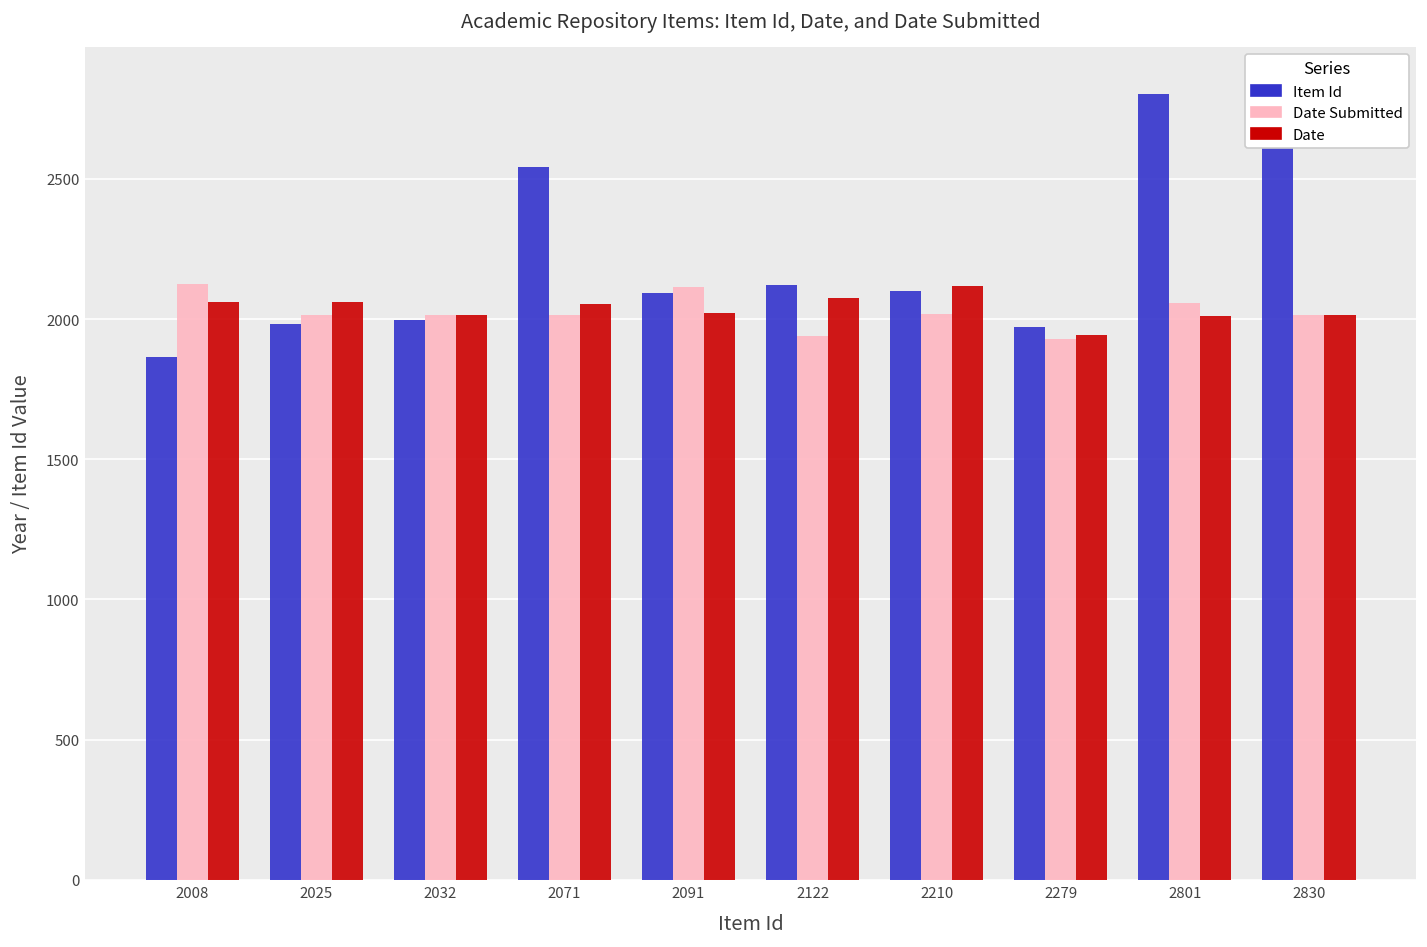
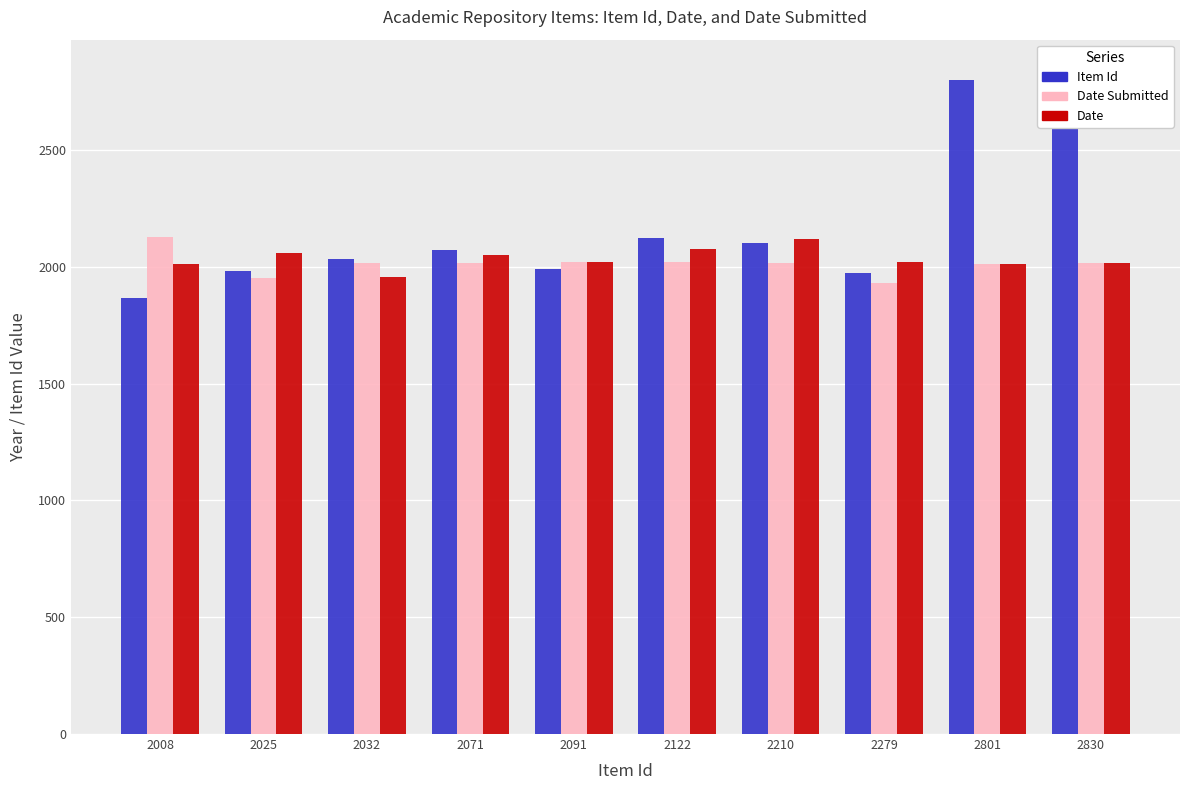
  {
    "Item Id": {
      "2008": 1860,
      "2025": 1980,
-     "2032": 2000,
-     "2071": 2540,
-     "2091": 2090,
+     "2032": 2030,
+     "2071": 2070,
+     "2091": 1990,
      "2122": 2120,
      "2210": 2100,
      "2279": 1970,
      "2801": 2800
    },
    "Date Submitted": {
      "2008": 2130,
-     "2025": 2020,
+     "2025": 1950,
      "2032": 2020,
      "2071": 2020,
-     "2091": 2110,
-     "2122": 1940,
+     "2091": 2020,
+     "2122": 2020,
      "2210": 2020,
      "2279": 1930,
-     "2801": 2060,
+     "2801": 2010,
      "2830": 2010
    },
    "Date": {
-     "2008": 2060,
+     "2008": 2010,
      "2025": 2060,
-     "2032": 2020,
+     "2032": 1960,
      "2071": 2050,
      "2091": 2020,
      "2122": 2070,
      "2210": 2120,
-     "2279": 1940,
+     "2279": 2020,
      "2801": 2010,
      "2830": 2010
    }
  }
